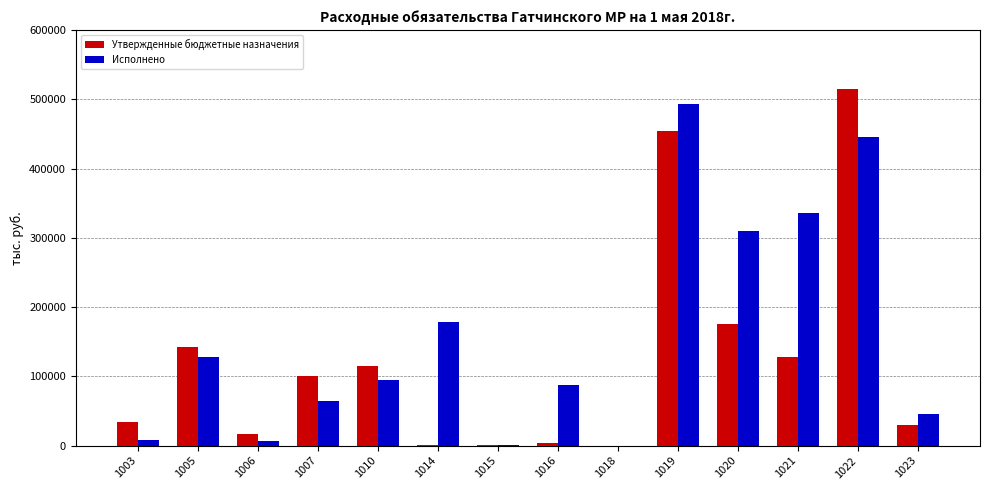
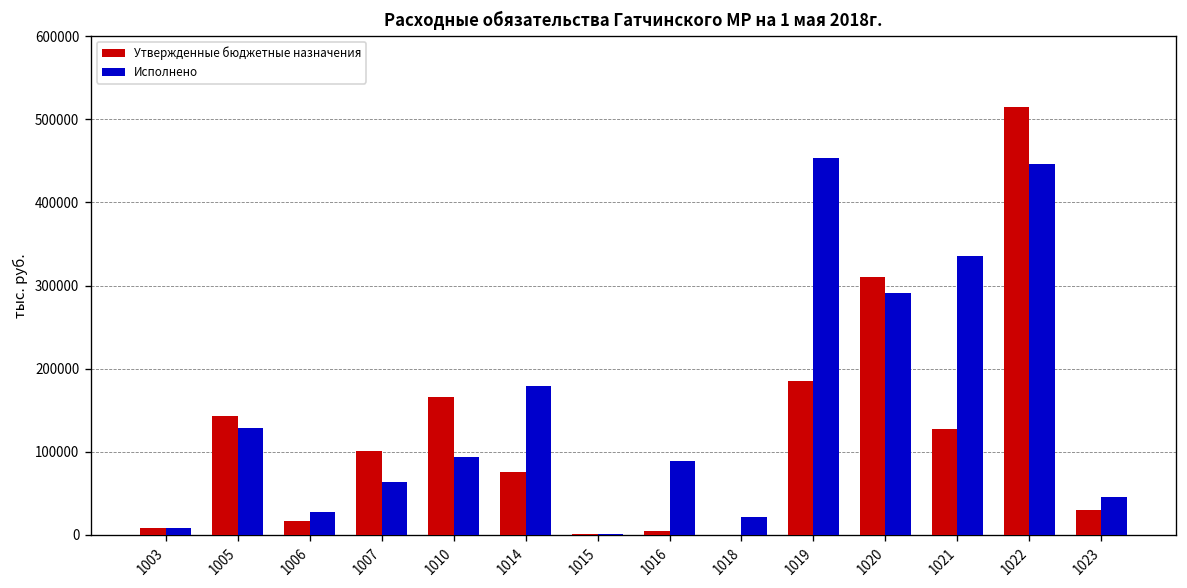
  {
    "Утвержденные бюджетные назначения": {
-     "1003": 30000,
+     "1003": 10000,
      "1005": 140000,
      "1006": 20000,
      "1007": 100000,
-     "1010": 120000,
-     "1014": 0,
+     "1010": 170000,
+     "1014": 80000,
      "1016": 0,
-     "1019": 450000,
-     "1020": 180000,
+     "1019": 180000,
+     "1020": 310000,
      "1021": 130000,
      "1022": 510000,
      "1023": 30000
    },
    "Исполнено": {
      "1003": 10000,
      "1005": 130000,
-     "1006": 10000,
+     "1006": 30000,
      "1007": 60000,
      "1010": 90000,
      "1014": 180000,
      "1016": 90000,
-     "1018": 0,
-     "1019": 490000,
-     "1020": 310000,
+     "1018": 20000,
+     "1019": 450000,
+     "1020": 290000,
      "1021": 340000,
      "1022": 450000,
      "1023": 50000
    }
  }
